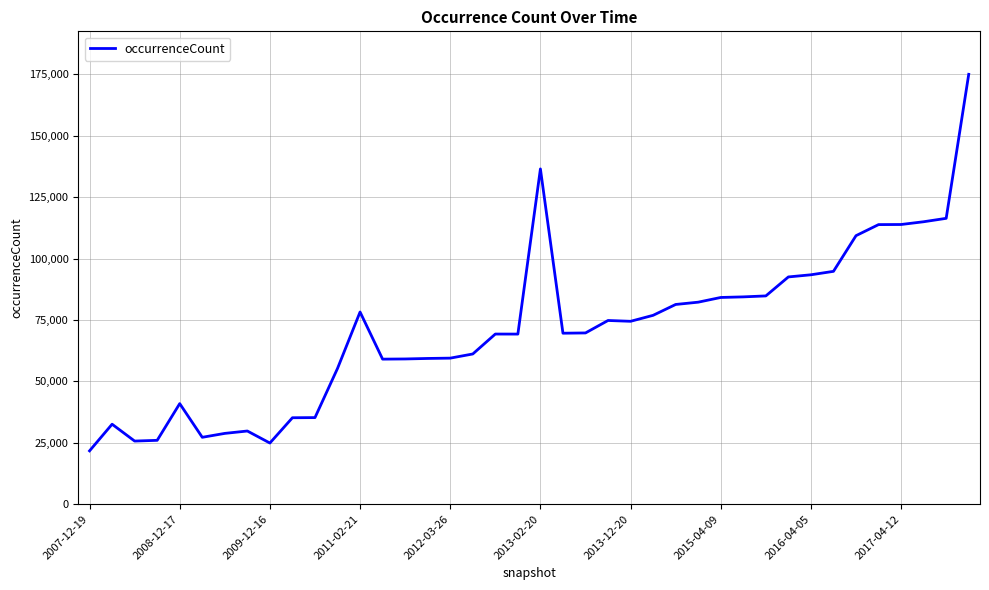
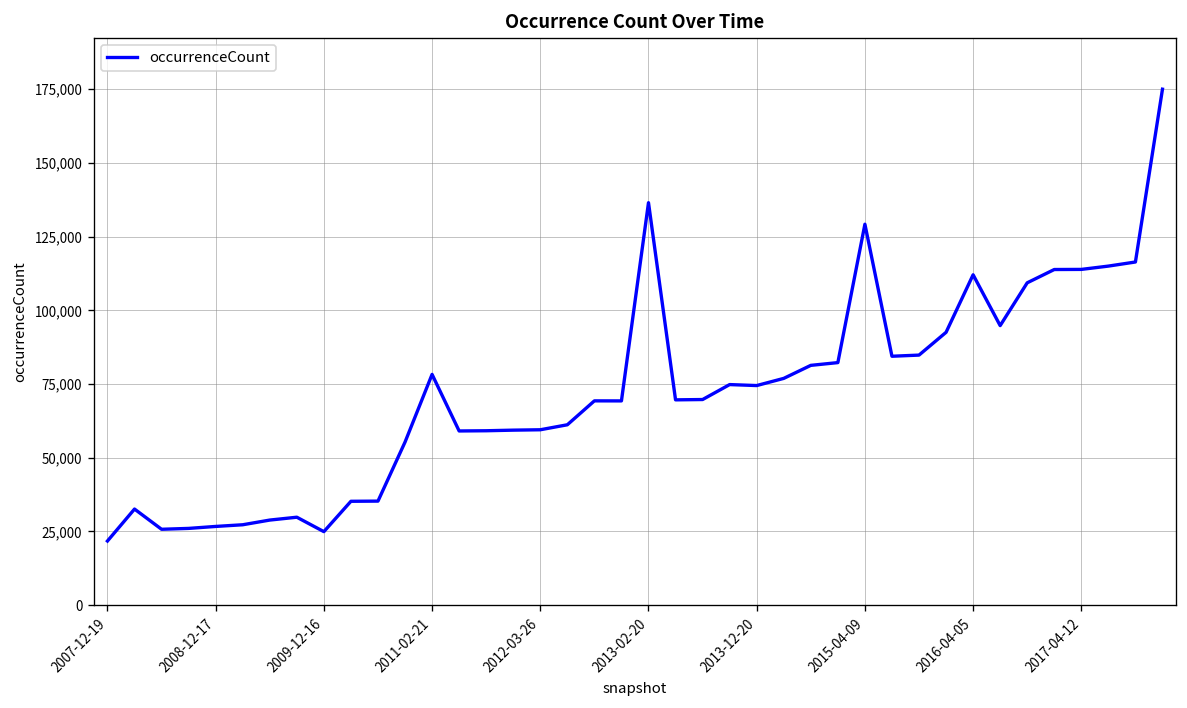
  {
    "2007-12-19": "22,000",
-   "2008-12-17": "41,000",
+   "2008-12-17": "27,000",
    "2009-12-16": "25,000",
    "2011-02-21": "78,000",
    "2012-03-26": "59,000",
    "2013-02-20": "137,000",
    "2013-12-20": "74,000",
-   "2015-04-09": "84,000",
-   "2016-04-05": "93,000",
+   "2015-04-09": "129,000",
+   "2016-04-05": "112,000",
    "2017-04-12": "114,000"
  }
